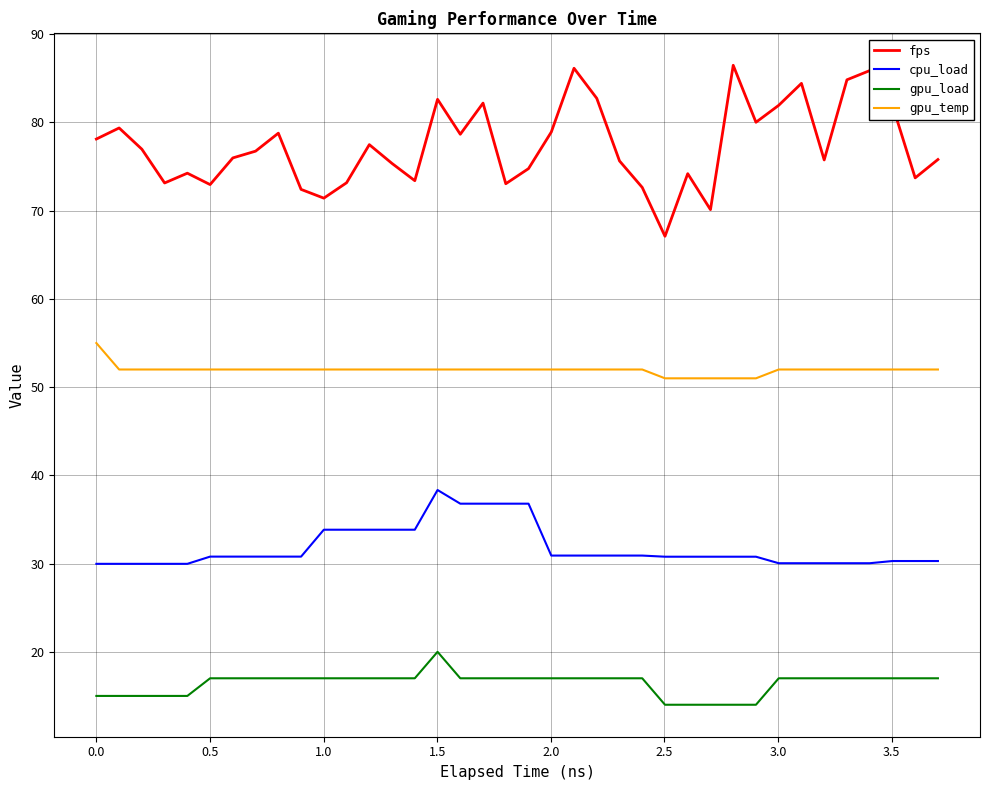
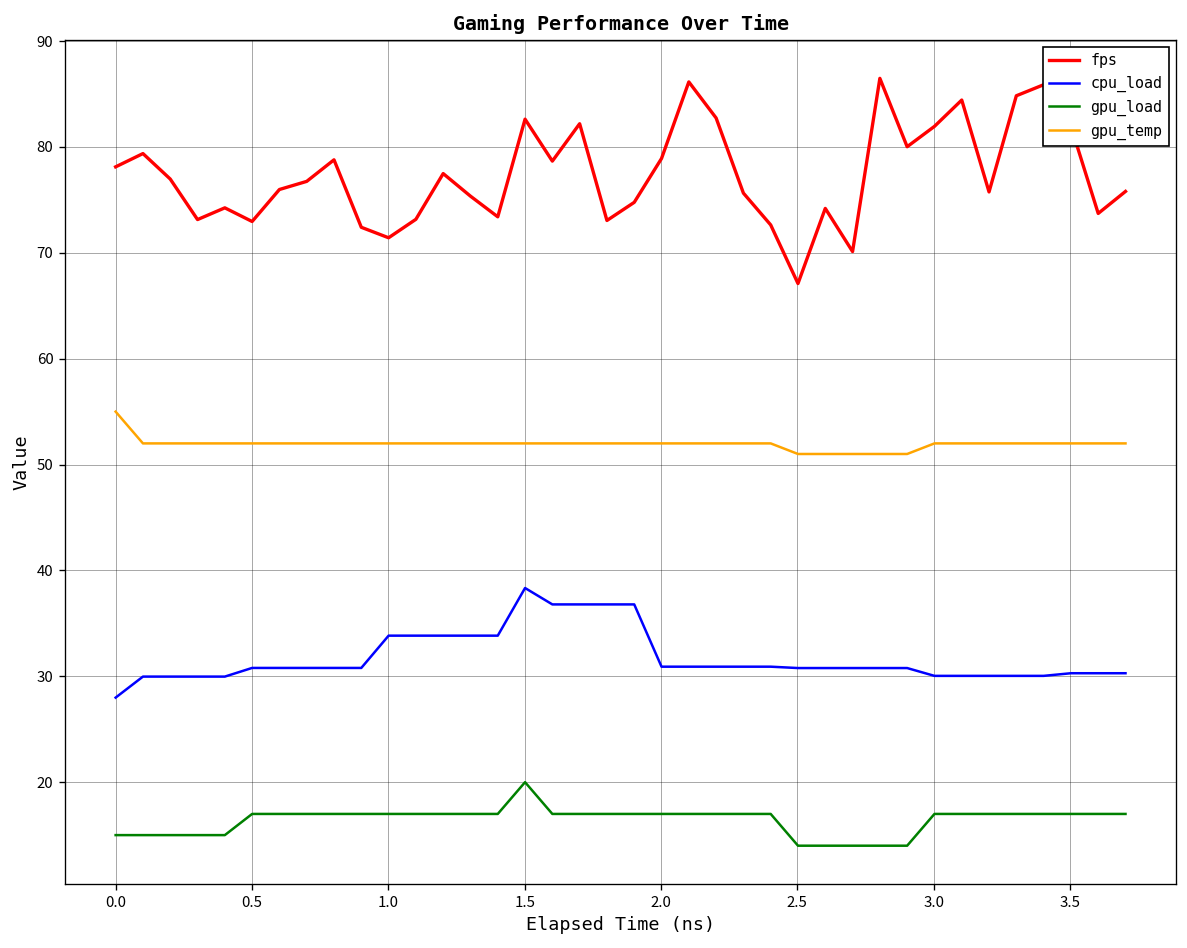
  {
    "fps": {
      "0.0": 78,
      "0.5": 73,
      "1.0": 71,
      "1.5": 83
    },
    "cpu_load": {
-     "0.0": 30,
+     "0.0": 28,
      "0.5": 31,
      "1.0": 34,
      "1.5": 38
    },
    "gpu_load": {
      "0.0": 15,
      "0.5": 17,
      "1.0": 17,
      "1.5": 20
    },
    "gpu_temp": {
      "0.0": 55,
      "0.5": 52,
      "1.0": 52,
      "1.5": 52
    }
  }
